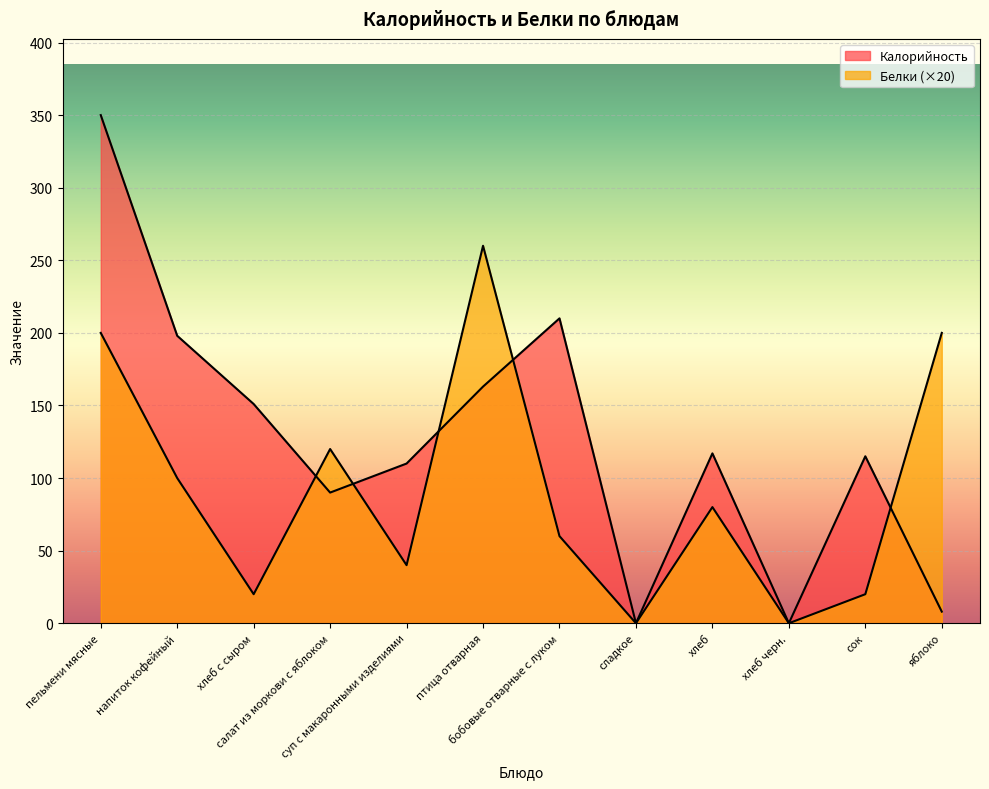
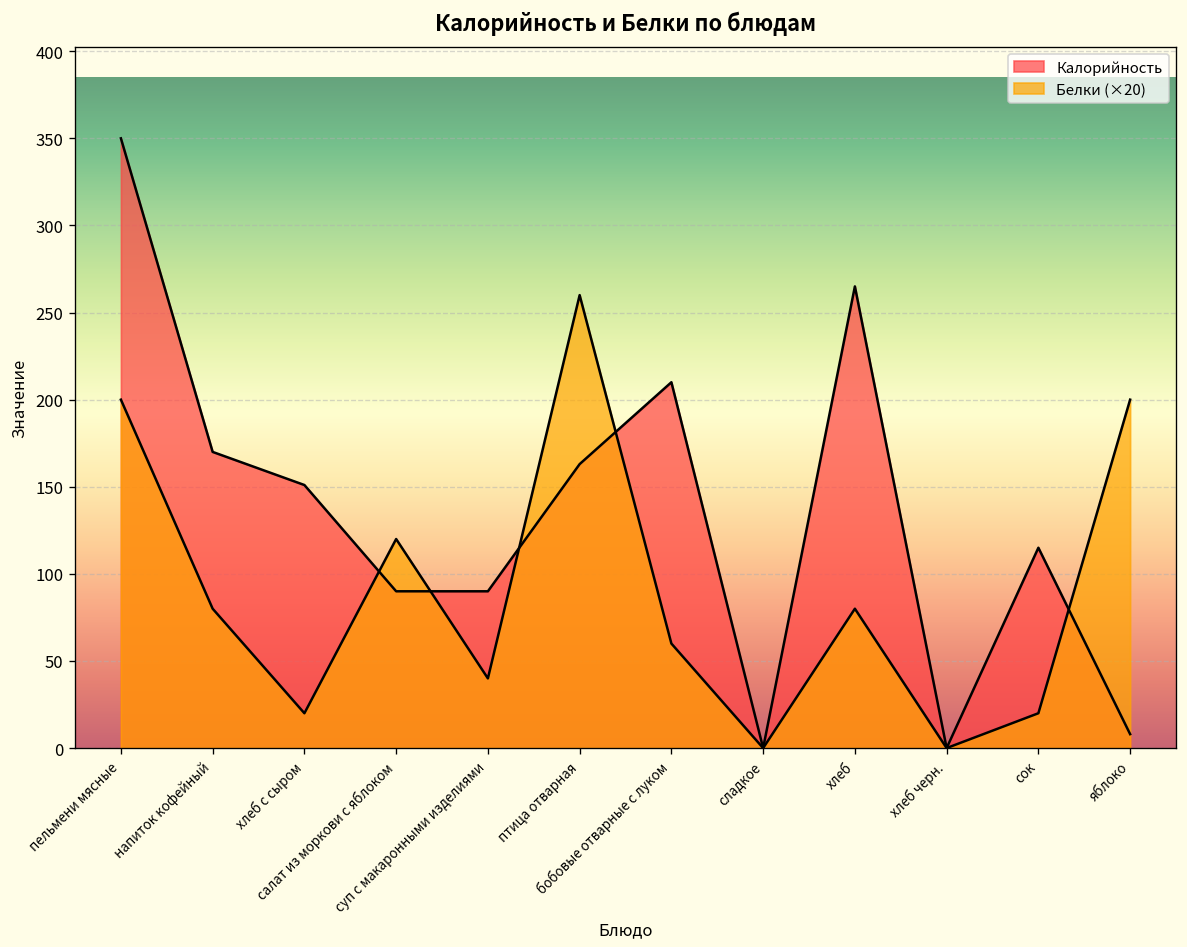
  {
    "Калорийность": {
      "пельмени мясные": 350,
-     "напиток кофейный": 198,
+     "напиток кофейный": 170,
      "хлеб с сыром": 151,
      "салат из моркови с яблоком": 90,
-     "суп с макаронными изделиями": 110,
+     "суп с макаронными изделиями": 90,
      "птица отварная": 163,
      "бобовые отварные с луком": 210,
-     "хлеб": 117,
+     "хлеб": 265,
      "сок": 115,
      "яблоко": 8
    },
    "Белки (×20)": {
      "пельмени мясные": 200,
-     "напиток кофейный": 100,
+     "напиток кофейный": 80,
      "хлеб с сыром": 20,
      "салат из моркови с яблоком": 120,
      "суп с макаронными изделиями": 40,
      "птица отварная": 260,
      "бобовые отварные с луком": 60,
      "хлеб": 80,
      "сок": 20,
      "яблоко": 200
    }
  }
